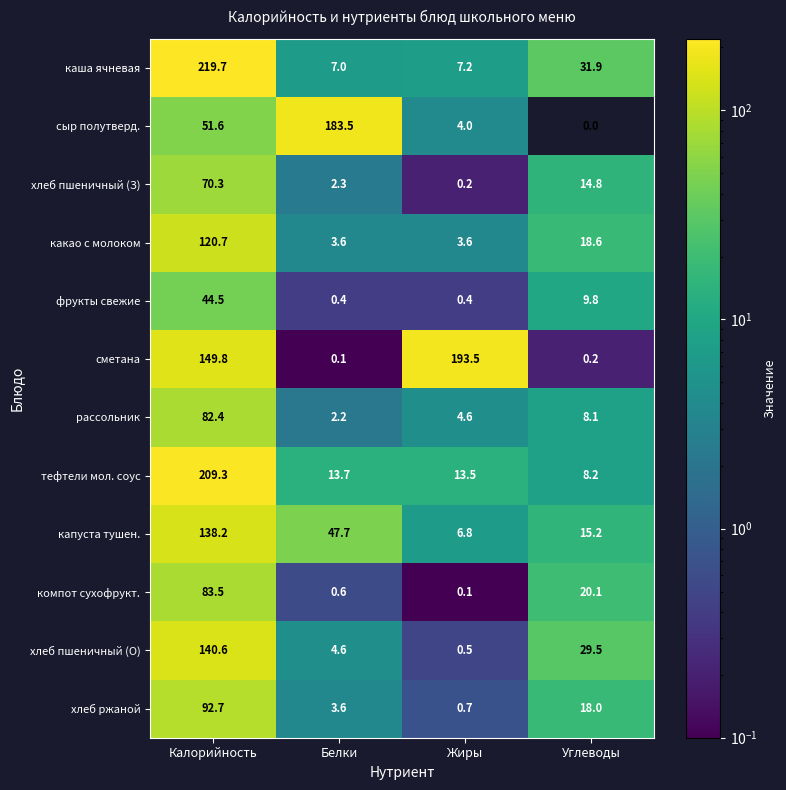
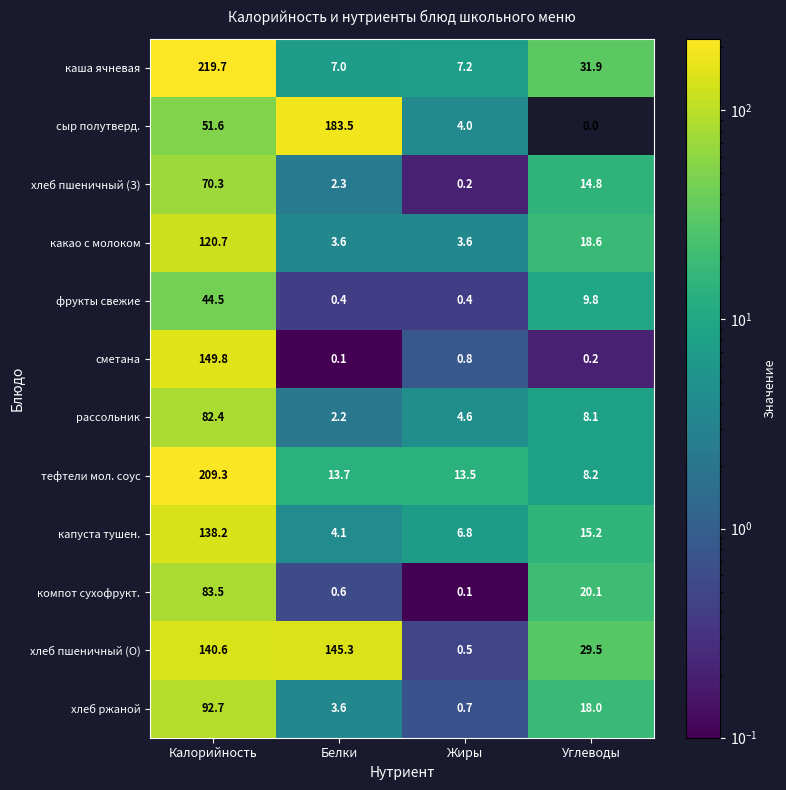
  {
    "каша ячневая": {
      "Калорийность": 219.7,
      "Белки": 7.0,
      "Жиры": 7.2,
      "Углеводы": 31.9
    },
    "сыр полутверд.": {
      "Калорийность": 51.6,
      "Белки": 183.5,
      "Жиры": 4.0
    },
    "хлеб пшеничный (З)": {
      "Калорийность": 70.3,
      "Белки": 2.3,
      "Жиры": 0.2,
      "Углеводы": 14.8
    },
    "какао с молоком": {
      "Калорийность": 120.7,
      "Белки": 3.6,
      "Жиры": 3.6,
      "Углеводы": 18.6
    },
    "фрукты свежие": {
      "Калорийность": 44.5,
      "Белки": 0.4,
      "Жиры": 0.4,
      "Углеводы": 9.8
    },
    "сметана": {
      "Калорийность": 149.8,
      "Белки": 0.1,
-     "Жиры": 193.5,
+     "Жиры": 0.8,
      "Углеводы": 0.2
    },
    "рассольник": {
      "Калорийность": 82.4,
      "Белки": 2.2,
      "Жиры": 4.6,
      "Углеводы": 8.1
    },
    "тефтели мол. соус": {
      "Калорийность": 209.3,
      "Белки": 13.7,
      "Жиры": 13.5,
      "Углеводы": 8.2
    },
    "капуста тушен.": {
      "Калорийность": 138.2,
-     "Белки": 47.7,
+     "Белки": 4.1,
      "Жиры": 6.8,
      "Углеводы": 15.2
    },
    "компот сухофрукт.": {
      "Калорийность": 83.5,
      "Белки": 0.6,
      "Жиры": 0.1,
      "Углеводы": 20.1
    },
    "хлеб пшеничный (О)": {
      "Калорийность": 140.6,
-     "Белки": 4.6,
+     "Белки": 145.3,
      "Жиры": 0.5,
      "Углеводы": 29.5
    },
    "хлеб ржаной": {
      "Калорийность": 92.7,
      "Белки": 3.6,
      "Жиры": 0.7,
      "Углеводы": 18.0
    }
  }
